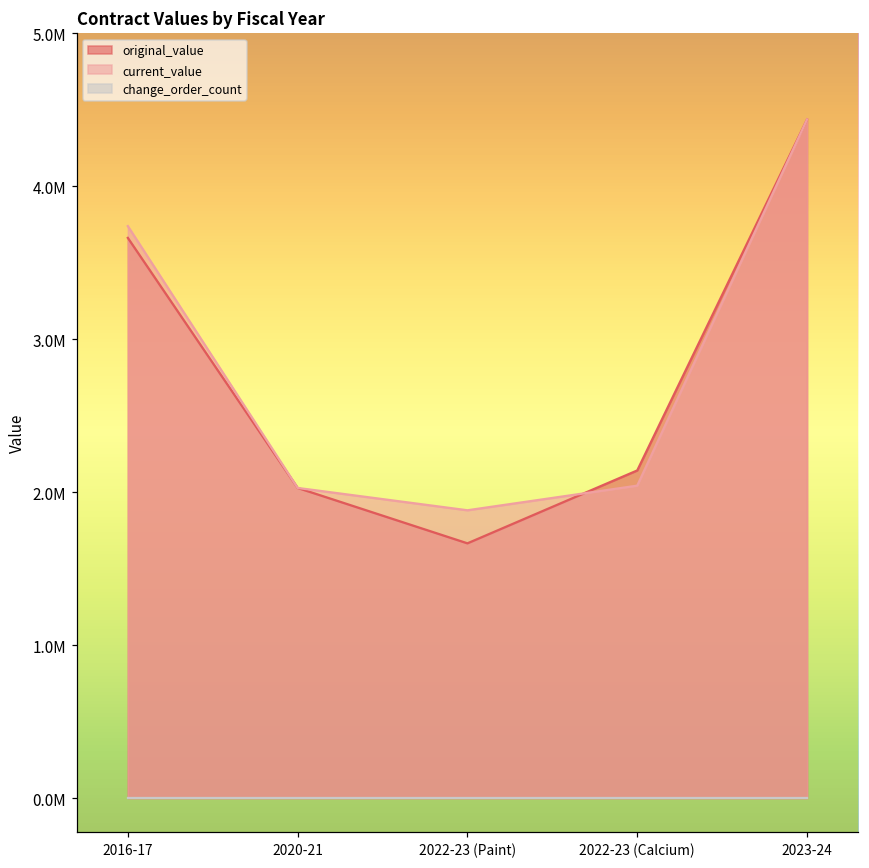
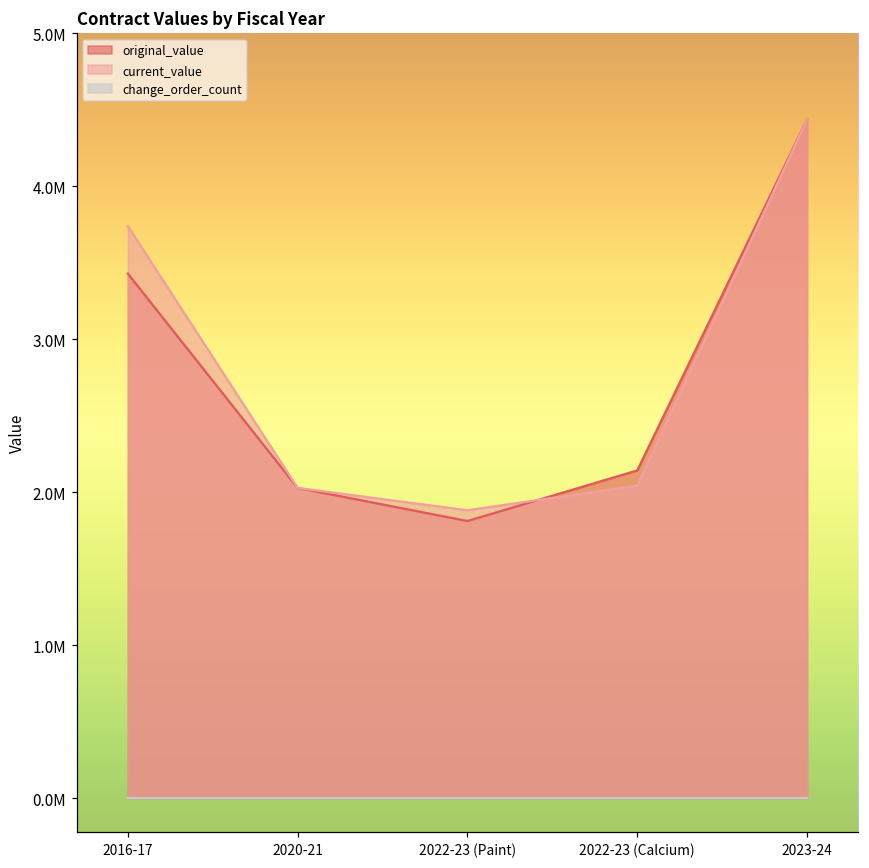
  {
    "original_value": {
-     "2016-17": 3660000,
-     "2022-23 (Paint)": 1670000,
+     "2016-17": 3430000,
+     "2022-23 (Paint)": 1810000,
      "2022-23 (Calcium)": 2140000
    },
    "current_value": {
      "2016-17": 3740000,
      "2022-23 (Paint)": 1880000,
      "2022-23 (Calcium)": 2040000
    },
    "change_order_count": {
      "2016-17": 0,
      "2020-21": 0,
      "2022-23 (Paint)": 0,
      "2022-23 (Calcium)": 0,
      "2023-24": 0
    }
  }
